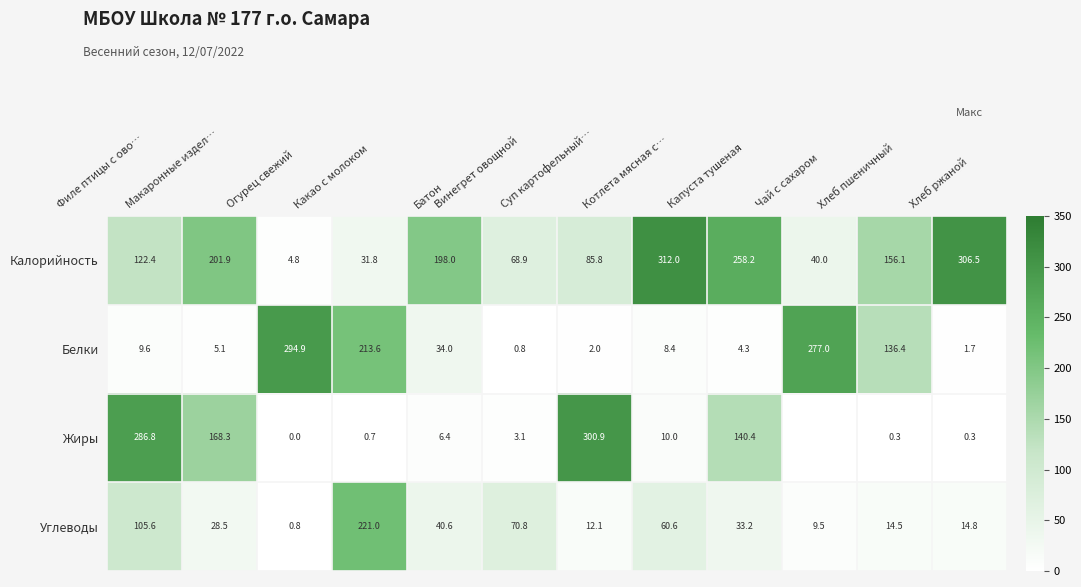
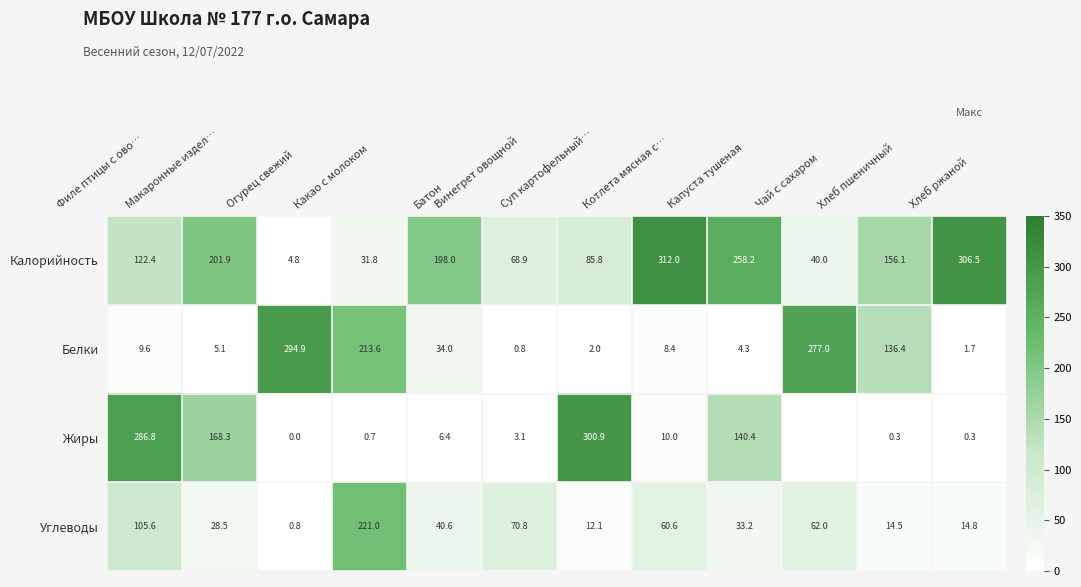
  {
    "Калорийность": {
      "Филе птицы с ово…": 122.4,
      "Макаронные издел…": 201.9,
      "Огурец свежий": 4.8,
      "Какао с молоком": 31.8,
      "Батон": 198.0,
      "Винегрет овощной": 68.9,
      "Суп картофельный…": 85.8,
      "Котлета мясная с…": 312.0,
      "Капуста тушеная": 258.2,
      "Чай с сахаром": 40.0,
      "Хлеб пшеничный": 156.1,
      "Хлеб ржаной": 306.5
    },
    "Белки": {
      "Филе птицы с ово…": 9.6,
      "Макаронные издел…": 5.1,
      "Огурец свежий": 294.9,
      "Какао с молоком": 213.6,
      "Батон": 34.0,
      "Винегрет овощной": 0.8,
      "Суп картофельный…": 2.0,
      "Котлета мясная с…": 8.4,
      "Капуста тушеная": 4.3,
      "Чай с сахаром": 277.0,
      "Хлеб пшеничный": 136.4,
      "Хлеб ржаной": 1.7
    },
    "Жиры": {
      "Филе птицы с ово…": 286.8,
      "Макаронные издел…": 168.3,
      "Огурец свежий": 0.0,
      "Какао с молоком": 0.7,
      "Батон": 6.4,
      "Винегрет овощной": 3.1,
      "Суп картофельный…": 300.9,
      "Котлета мясная с…": 10.0,
      "Капуста тушеная": 140.4,
      "Хлеб пшеничный": 0.3,
      "Хлеб ржаной": 0.3
    },
    "Углеводы": {
      "Филе птицы с ово…": 105.6,
      "Макаронные издел…": 28.5,
      "Огурец свежий": 0.8,
      "Какао с молоком": 221.0,
      "Батон": 40.6,
      "Винегрет овощной": 70.8,
      "Суп картофельный…": 12.1,
      "Котлета мясная с…": 60.6,
      "Капуста тушеная": 33.2,
-     "Чай с сахаром": 9.5,
+     "Чай с сахаром": 62.0,
      "Хлеб пшеничный": 14.5,
      "Хлеб ржаной": 14.8
    }
  }
